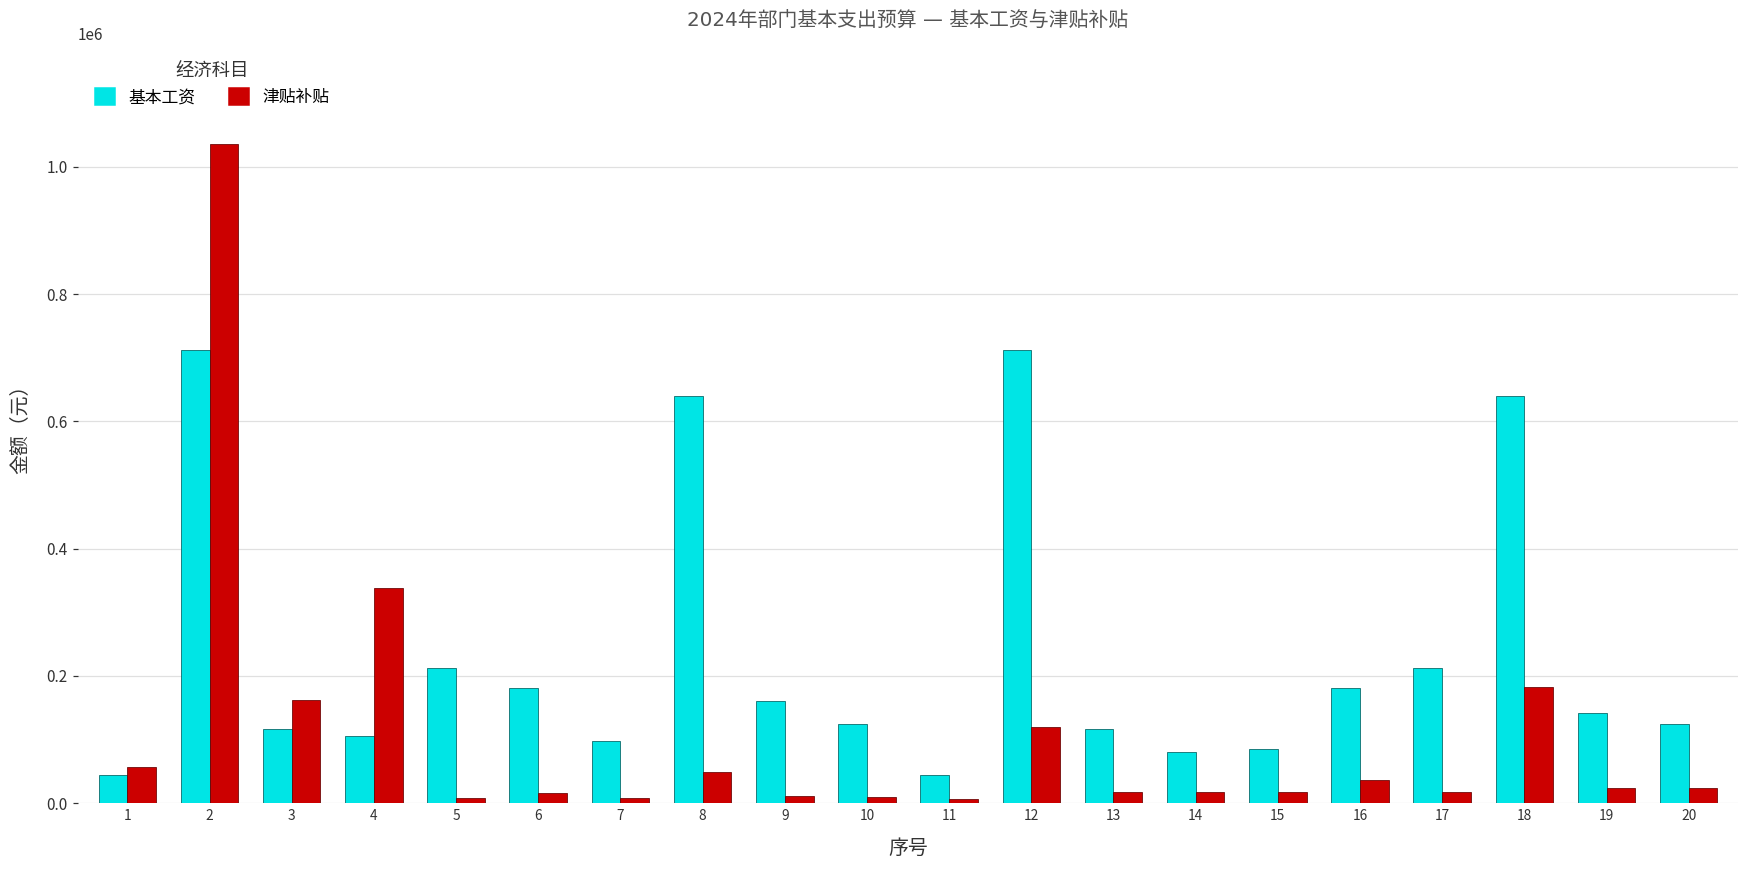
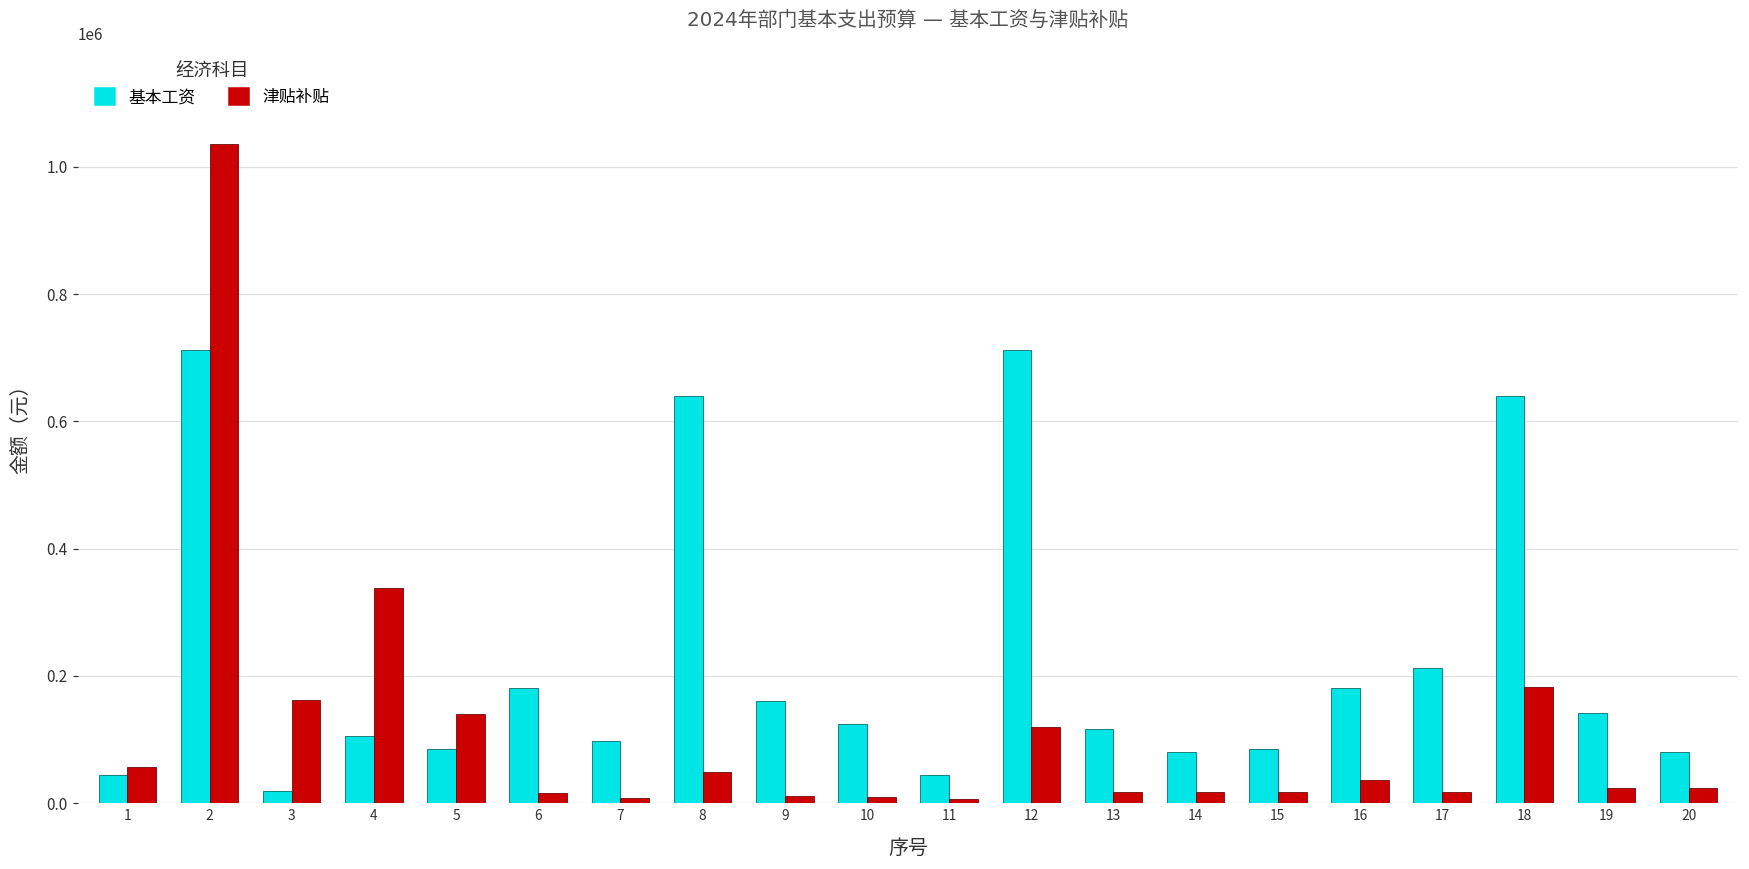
  {
    "基本工资": {
      "1": 40000,
      "2": 710000,
-     "3": 120000,
+     "3": 20000,
      "4": 110000,
-     "5": 210000,
+     "5": 90000,
      "6": 180000,
      "7": 100000,
      "8": 640000,
      "9": 160000,
      "10": 130000,
      "11": 40000,
      "12": 710000,
      "13": 120000,
      "14": 80000,
      "15": 90000,
      "16": 180000,
      "17": 210000,
      "18": 640000,
      "19": 140000,
-     "20": 130000
+     "20": 80000
    },
    "津贴补贴": {
      "1": 60000,
      "2": 1040000,
      "3": 160000,
      "4": 340000,
-     "5": 10000,
+     "5": 140000,
      "6": 20000,
      "7": 10000,
      "8": 50000,
      "9": 10000,
      "10": 10000,
      "11": 10000,
      "12": 120000,
      "13": 20000,
      "14": 20000,
      "15": 20000,
      "16": 40000,
      "17": 20000,
      "18": 180000,
      "19": 20000,
      "20": 20000
    }
  }
